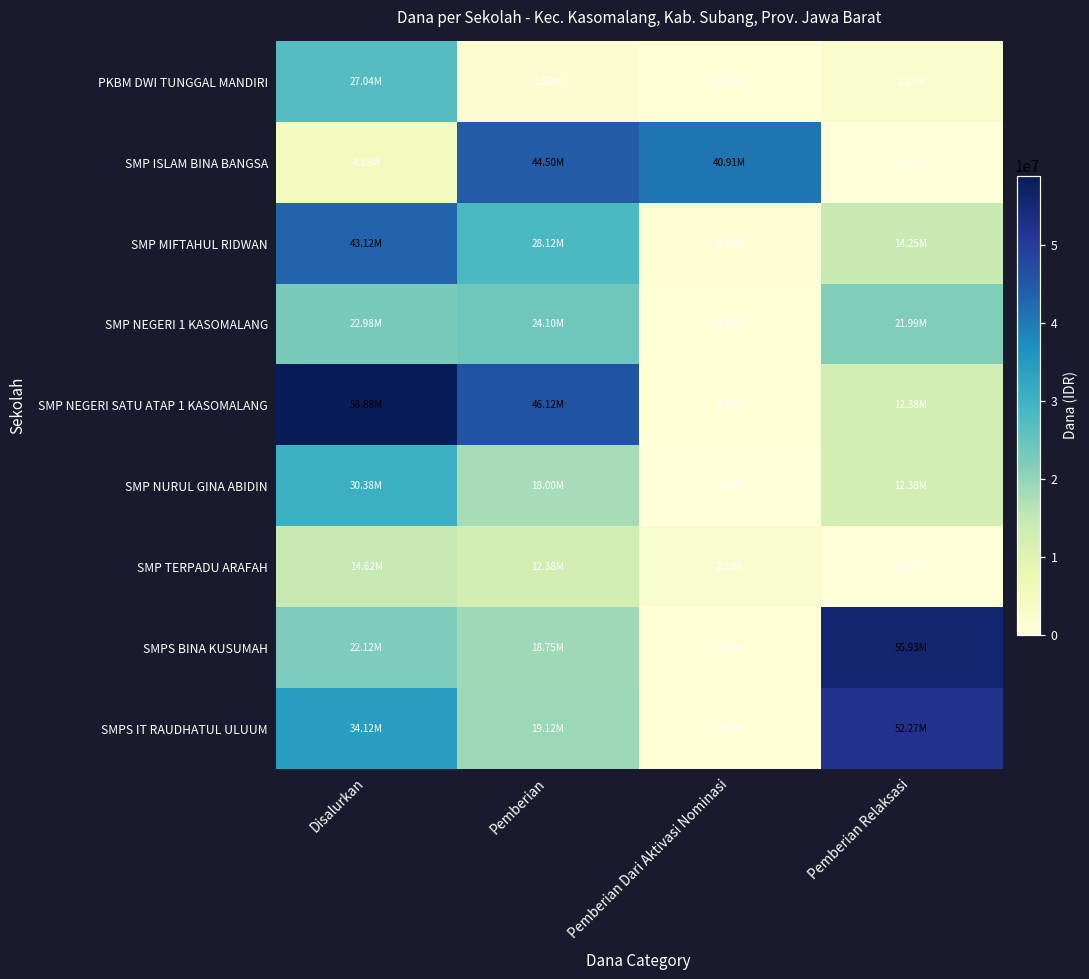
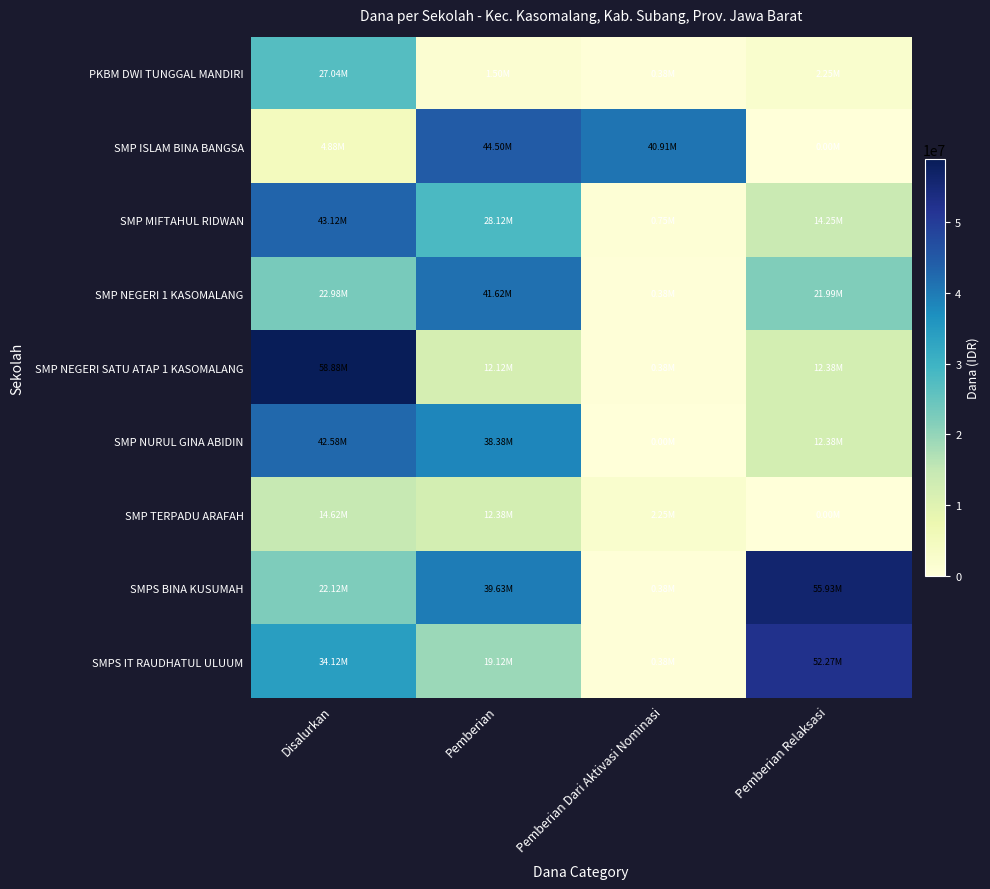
  {
    "PKBM DWI TUNGGAL MANDIRI": {
      "Disalurkan": "27.04M",
      "Pemberian Relaksasi": "2.25M"
    },
    "SMP ISLAM BINA BANGSA": {
      "Disalurkan": "4.88M",
      "Pemberian": "44.50M",
      "Pemberian Dari Aktivasi Nominasi": "40.91M"
    },
    "SMP MIFTAHUL RIDWAN": {
      "Disalurkan": "43.12M",
      "Pemberian": "28.12M",
      "Pemberian Relaksasi": "14.25M"
    },
    "SMP NEGERI 1 KASOMALANG": {
      "Disalurkan": "22.98M",
-     "Pemberian": "24.10M",
+     "Pemberian": "41.62M",
      "Pemberian Relaksasi": "21.99M"
    },
    "SMP NEGERI SATU ATAP 1 KASOMALANG": {
      "Disalurkan": "58.88M",
-     "Pemberian": "46.12M",
+     "Pemberian": "12.12M",
      "Pemberian Relaksasi": "12.38M"
    },
    "SMP NURUL GINA ABIDIN": {
-     "Disalurkan": "30.38M",
-     "Pemberian": "18.00M",
+     "Disalurkan": "42.58M",
+     "Pemberian": "38.38M",
      "Pemberian Relaksasi": "12.38M"
    },
    "SMP TERPADU ARAFAH": {
      "Disalurkan": "14.62M",
      "Pemberian": "12.38M",
      "Pemberian Dari Aktivasi Nominasi": "2.25M"
    },
    "SMPS BINA KUSUMAH": {
      "Disalurkan": "22.12M",
-     "Pemberian": "18.75M",
+     "Pemberian": "39.63M",
      "Pemberian Relaksasi": "55.93M"
    },
    "SMPS IT RAUDHATUL ULUUM": {
      "Disalurkan": "34.12M",
      "Pemberian": "19.12M",
      "Pemberian Relaksasi": "52.27M"
    }
  }
